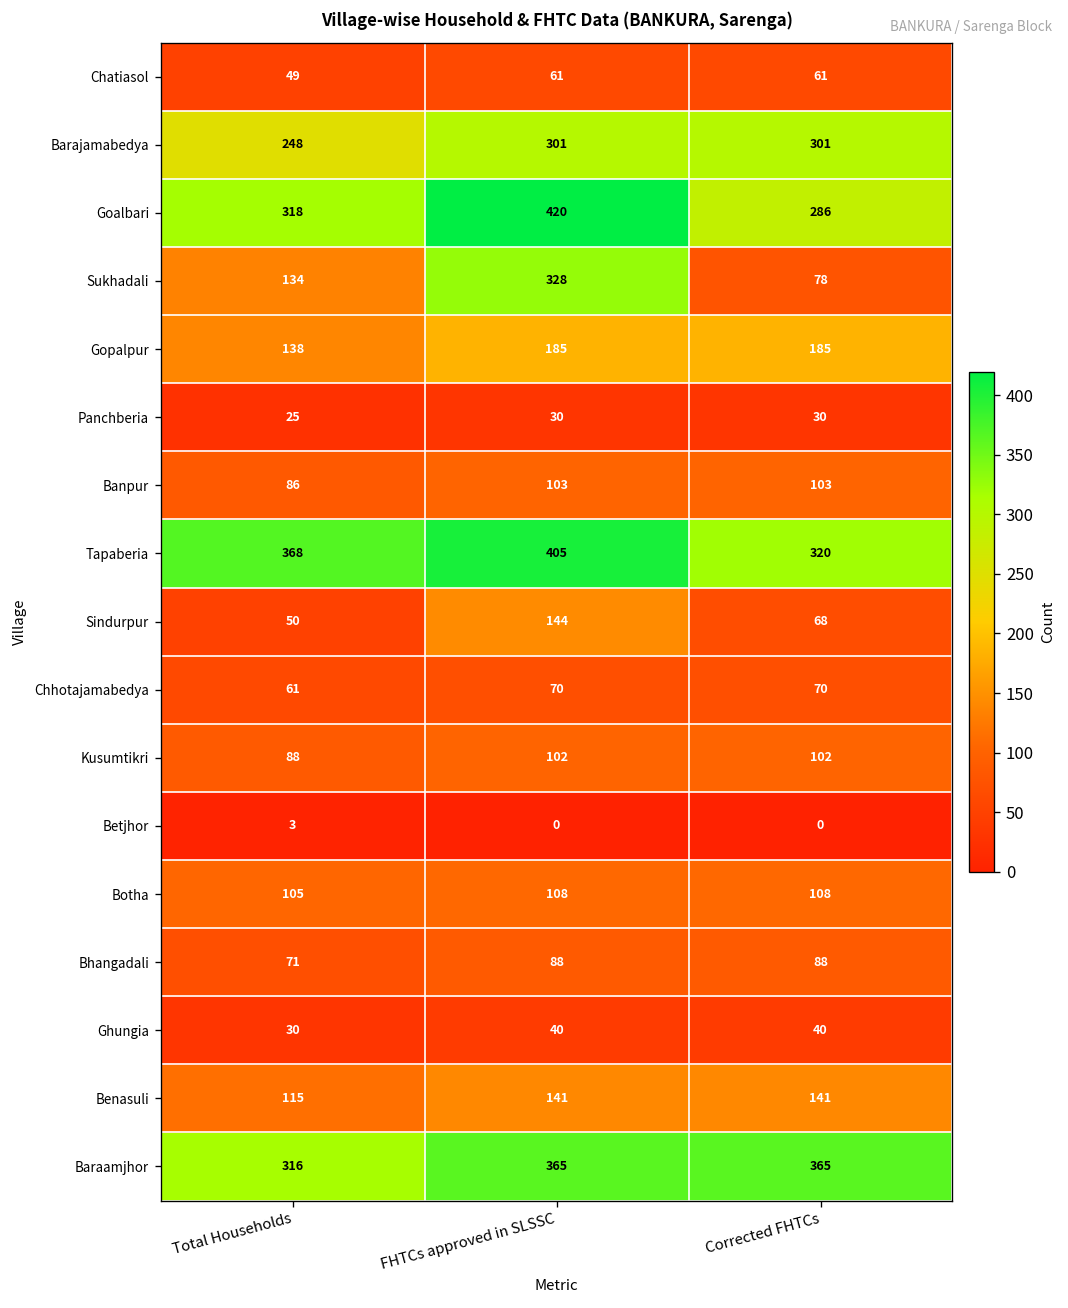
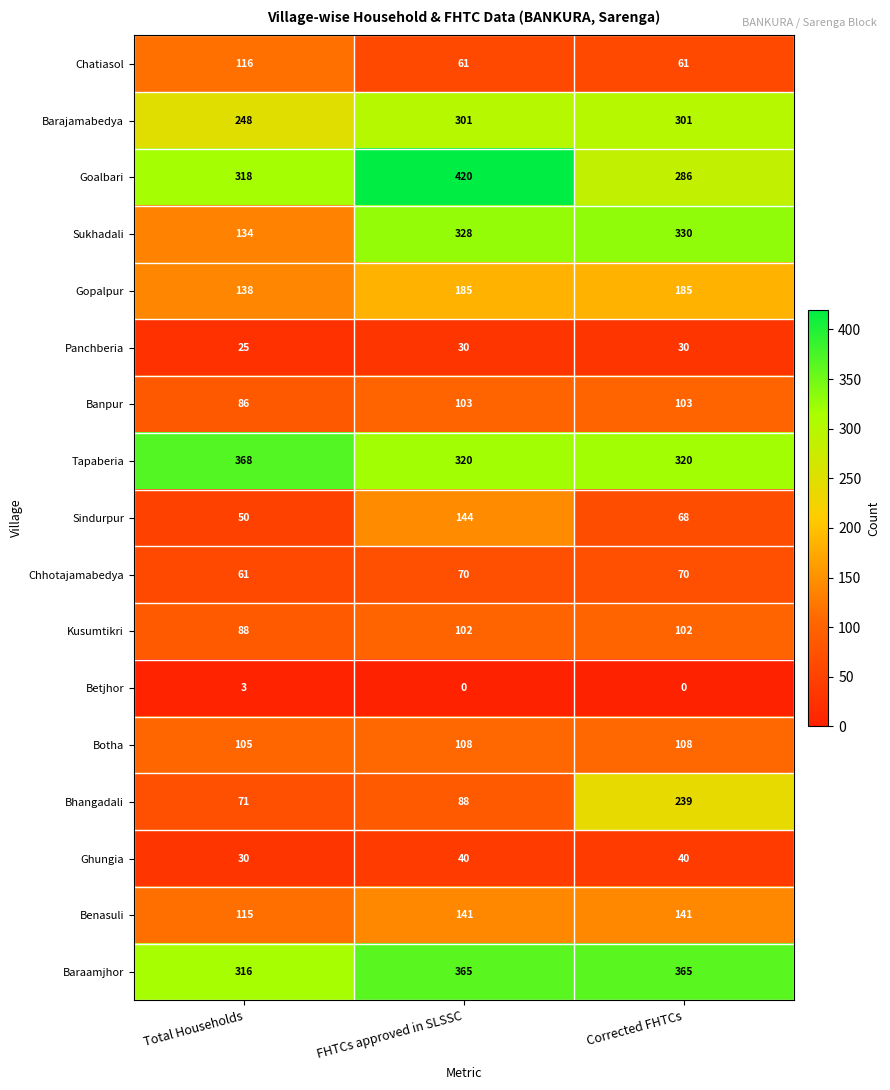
  {
    "Chatiasol": {
-     "Total Households": 49,
+     "Total Households": 116,
      "FHTCs approved in SLSSC": 61,
      "Corrected FHTCs": 61
    },
    "Barajamabedya": {
      "Total Households": 248,
      "FHTCs approved in SLSSC": 301,
      "Corrected FHTCs": 301
    },
    "Goalbari": {
      "Total Households": 318,
      "FHTCs approved in SLSSC": 420,
      "Corrected FHTCs": 286
    },
    "Sukhadali": {
      "Total Households": 134,
      "FHTCs approved in SLSSC": 328,
-     "Corrected FHTCs": 78
+     "Corrected FHTCs": 330
    },
    "Gopalpur": {
      "Total Households": 138,
      "FHTCs approved in SLSSC": 185,
      "Corrected FHTCs": 185
    },
    "Panchberia": {
      "Total Households": 25,
      "FHTCs approved in SLSSC": 30,
      "Corrected FHTCs": 30
    },
    "Banpur": {
      "Total Households": 86,
      "FHTCs approved in SLSSC": 103,
      "Corrected FHTCs": 103
    },
    "Tapaberia": {
      "Total Households": 368,
-     "FHTCs approved in SLSSC": 405,
+     "FHTCs approved in SLSSC": 320,
      "Corrected FHTCs": 320
    },
    "Sindurpur": {
      "Total Households": 50,
      "FHTCs approved in SLSSC": 144,
      "Corrected FHTCs": 68
    },
    "Chhotajamabedya": {
      "Total Households": 61,
      "FHTCs approved in SLSSC": 70,
      "Corrected FHTCs": 70
    },
    "Kusumtikri": {
      "Total Households": 88,
      "FHTCs approved in SLSSC": 102,
      "Corrected FHTCs": 102
    },
    "Betjhor": {
      "Total Households": 3,
      "FHTCs approved in SLSSC": 0,
      "Corrected FHTCs": 0
    },
    "Botha": {
      "Total Households": 105,
      "FHTCs approved in SLSSC": 108,
      "Corrected FHTCs": 108
    },
    "Bhangadali": {
      "Total Households": 71,
      "FHTCs approved in SLSSC": 88,
-     "Corrected FHTCs": 88
+     "Corrected FHTCs": 239
    },
    "Ghungia": {
      "Total Households": 30,
      "FHTCs approved in SLSSC": 40,
      "Corrected FHTCs": 40
    },
    "Benasuli": {
      "Total Households": 115,
      "FHTCs approved in SLSSC": 141,
      "Corrected FHTCs": 141
    },
    "Baraamjhor": {
      "Total Households": 316,
      "FHTCs approved in SLSSC": 365,
      "Corrected FHTCs": 365
    }
  }
